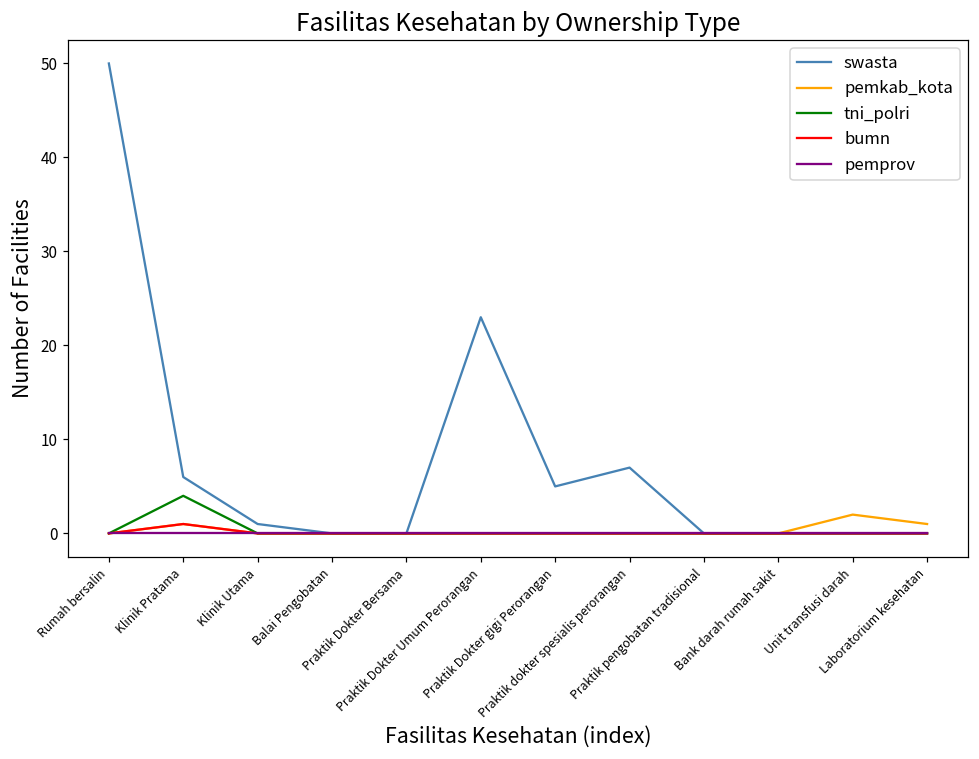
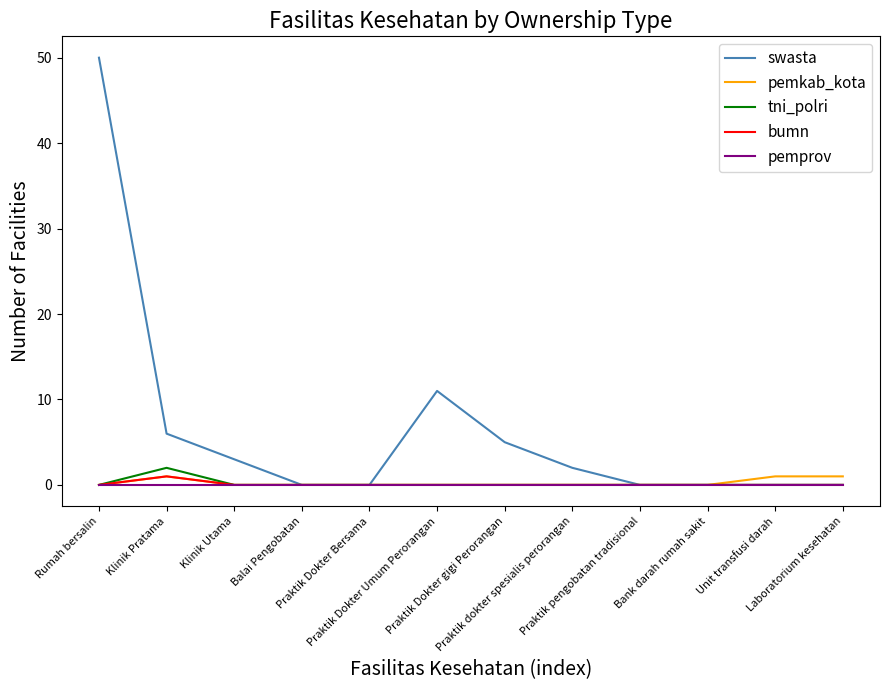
  {
    "swasta": {
      "Rumah bersalin": 50,
      "Klinik Pratama": 6,
-     "Klinik Utama": 1,
-     "Praktik Dokter Umum Perorangan": 23,
+     "Klinik Utama": 3,
+     "Praktik Dokter Umum Perorangan": 11,
      "Praktik Dokter gigi Perorangan": 5,
-     "Praktik dokter spesialis perorangan": 7
+     "Praktik dokter spesialis perorangan": 2
    },
    "pemkab_kota": {
-     "Unit transfusi darah": 2,
+     "Unit transfusi darah": 1,
      "Laboratorium kesehatan": 1
    },
    "tni_polri": {
-     "Klinik Pratama": 4
+     "Klinik Pratama": 2
    },
    "pemprov": {
      "Klinik Pratama": 0
    }
  }
